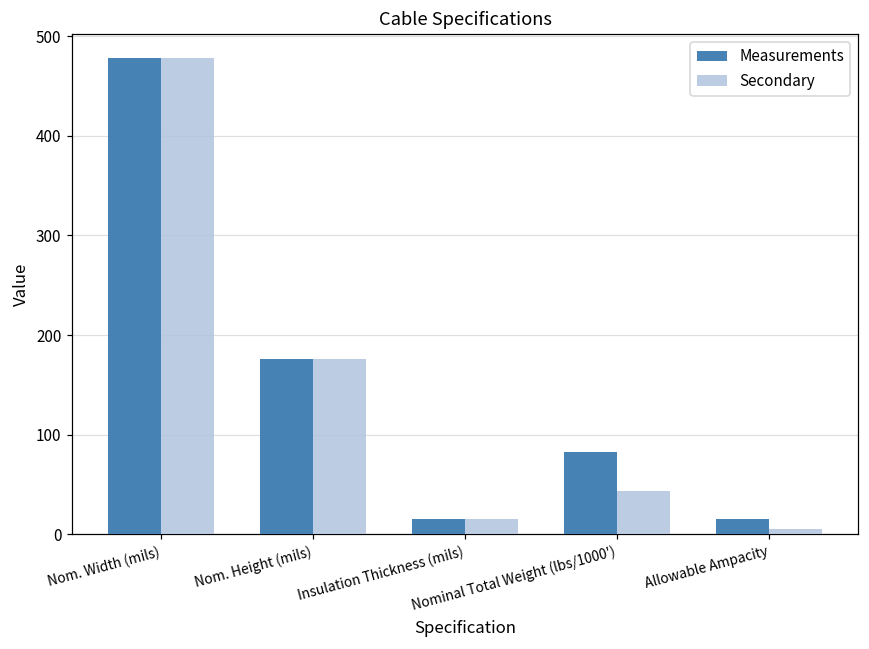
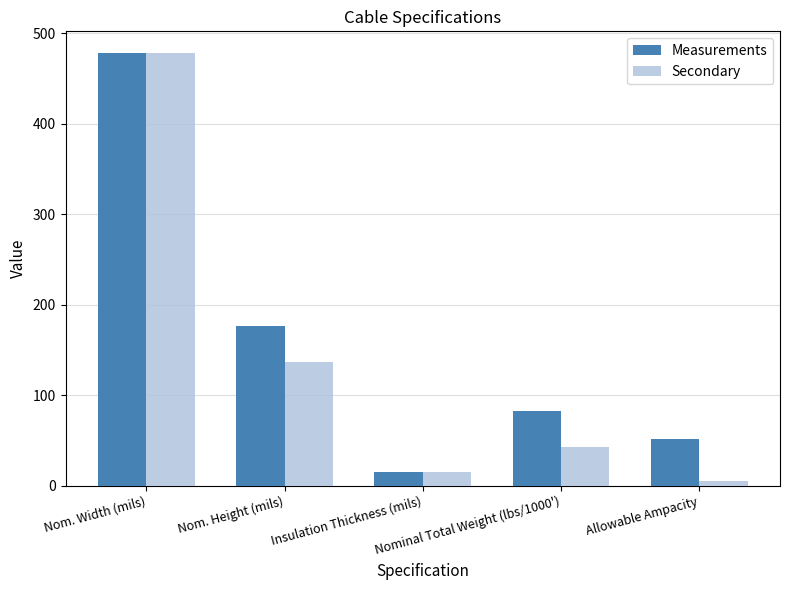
  {
    "Measurements": {
      "Nom. Width (mils)": 480,
      "Nom. Height (mils)": 180,
      "Insulation Thickness (mils)": 20,
      "Nominal Total Weight (lbs/1000')": 80,
-     "Allowable Ampacity": 20
+     "Allowable Ampacity": 50
    },
    "Secondary": {
      "Nom. Width (mils)": 480,
-     "Nom. Height (mils)": 180,
+     "Nom. Height (mils)": 140,
      "Insulation Thickness (mils)": 20,
      "Nominal Total Weight (lbs/1000')": 40,
      "Allowable Ampacity": 10
    }
  }
